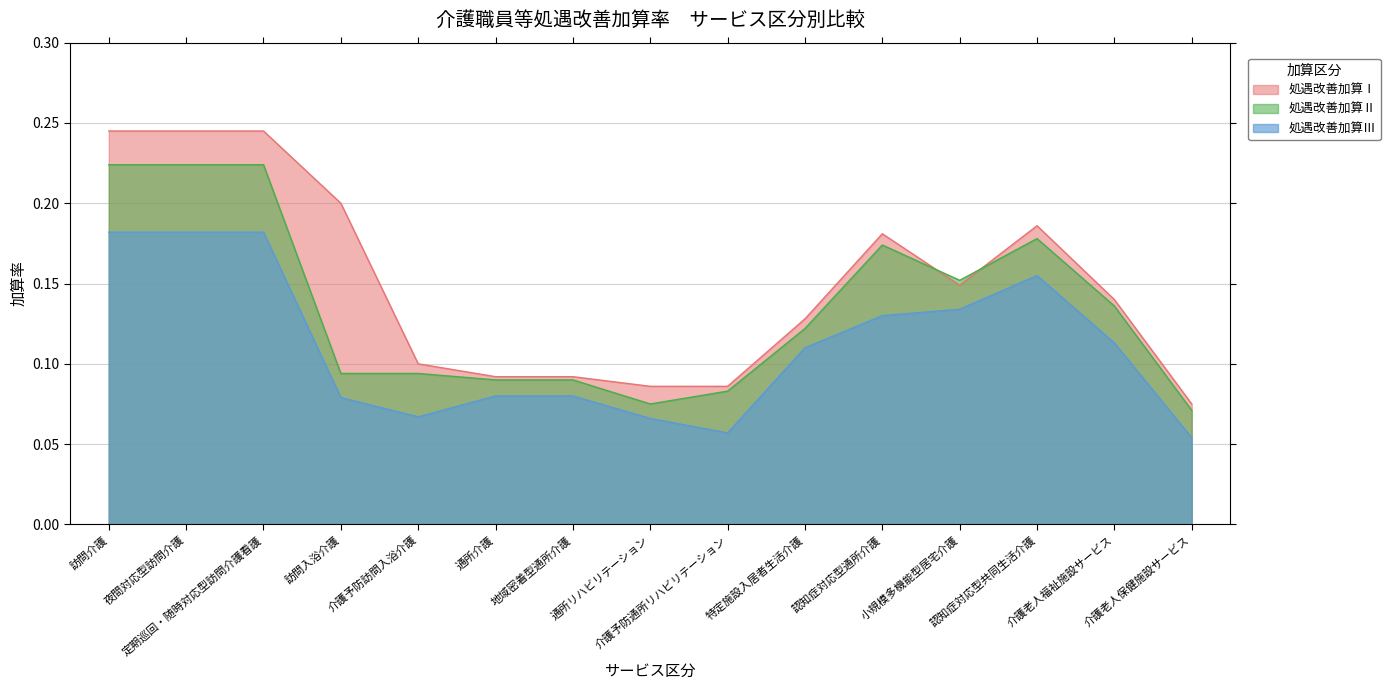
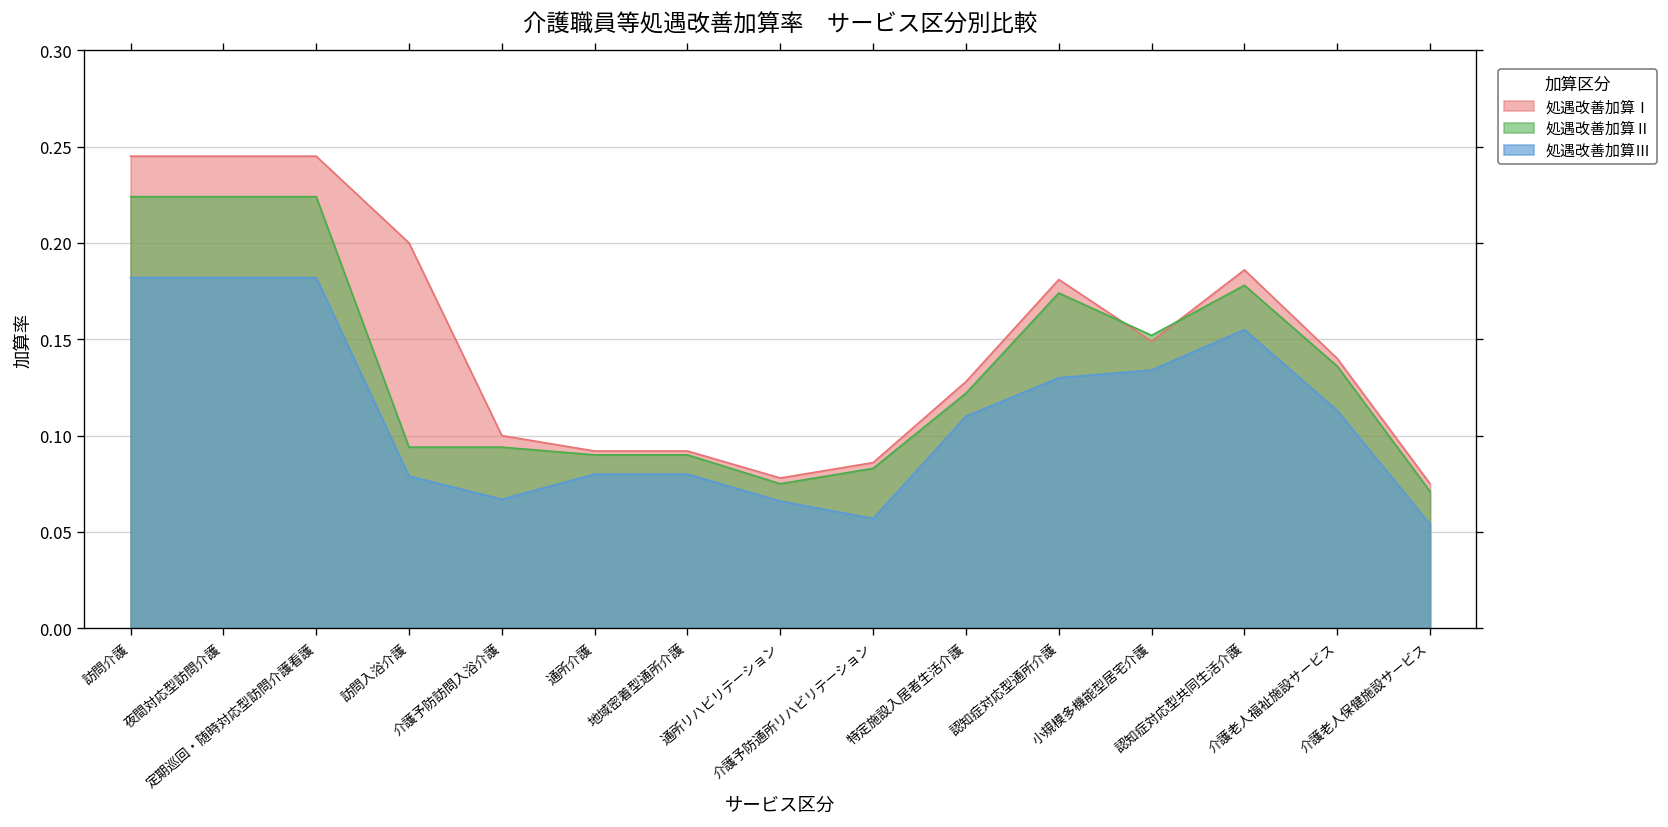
  {
    "処遇改善加算Ⅰ": {
      "訪問介護": 0.245,
      "夜間対応型訪問介護": 0.245,
      "定期巡回・随時対応型訪問介護看護": 0.245,
      "訪問入浴介護": 0.200,
      "介護予防訪問入浴介護": 0.100,
      "通所介護": 0.092,
      "地域密着型通所介護": 0.092,
-     "通所リハビリテーション": 0.086,
+     "通所リハビリテーション": 0.078,
      "介護予防通所リハビリテーション": 0.086,
      "特定施設入居者生活介護": 0.128,
      "認知症対応型通所介護": 0.181,
      "小規模多機能型居宅介護": 0.149,
      "認知症対応型共同生活介護": 0.186,
      "介護老人福祉施設サービス": 0.140,
      "介護老人保健施設サービス": 0.075
    },
    "処遇改善加算Ⅱ": {
      "訪問介護": 0.224,
      "夜間対応型訪問介護": 0.224,
      "定期巡回・随時対応型訪問介護看護": 0.224,
      "訪問入浴介護": 0.094,
      "介護予防訪問入浴介護": 0.094,
      "通所介護": 0.090,
      "地域密着型通所介護": 0.090,
      "通所リハビリテーション": 0.075,
      "介護予防通所リハビリテーション": 0.083,
      "特定施設入居者生活介護": 0.122,
      "認知症対応型通所介護": 0.174,
      "小規模多機能型居宅介護": 0.152,
      "認知症対応型共同生活介護": 0.178,
      "介護老人福祉施設サービス": 0.136,
      "介護老人保健施設サービス": 0.071
    },
    "処遇改善加算Ⅲ": {
      "訪問介護": 0.182,
      "夜間対応型訪問介護": 0.182,
      "定期巡回・随時対応型訪問介護看護": 0.182,
      "訪問入浴介護": 0.079,
      "介護予防訪問入浴介護": 0.067,
      "通所介護": 0.080,
      "地域密着型通所介護": 0.080,
      "通所リハビリテーション": 0.066,
      "介護予防通所リハビリテーション": 0.057,
      "特定施設入居者生活介護": 0.110,
      "認知症対応型通所介護": 0.130,
      "小規模多機能型居宅介護": 0.134,
      "認知症対応型共同生活介護": 0.155,
      "介護老人福祉施設サービス": 0.113,
      "介護老人保健施設サービス": 0.054
    }
  }
